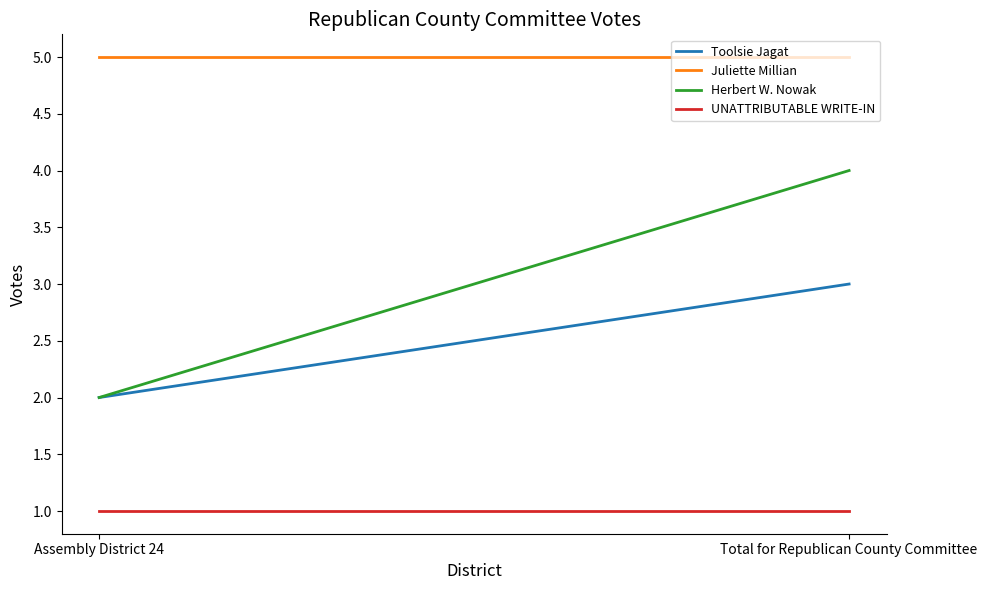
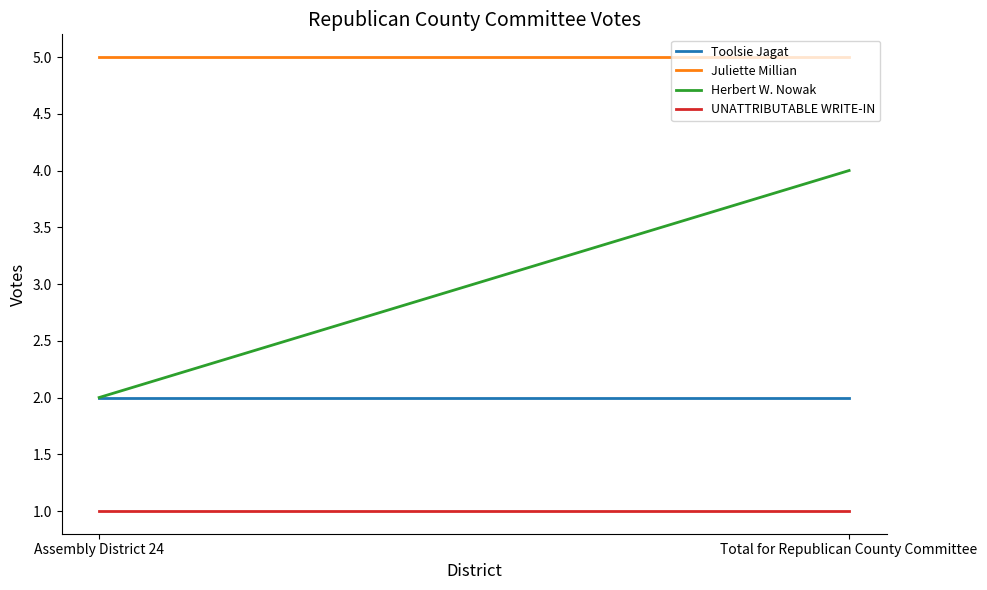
  {
    "Toolsie Jagat": {
-     "Total for Republican County Committee": 3
+     "Total for Republican County Committee": 2
    },
    "Juliette Millian": {
      "Assembly District 24": 5
    },
    "Herbert W. Nowak": {
      "Total for Republican County Committee": 4
    },
    "UNATTRIBUTABLE WRITE-IN": {
      "Assembly District 24": 1,
      "Total for Republican County Committee": 1
    }
  }
